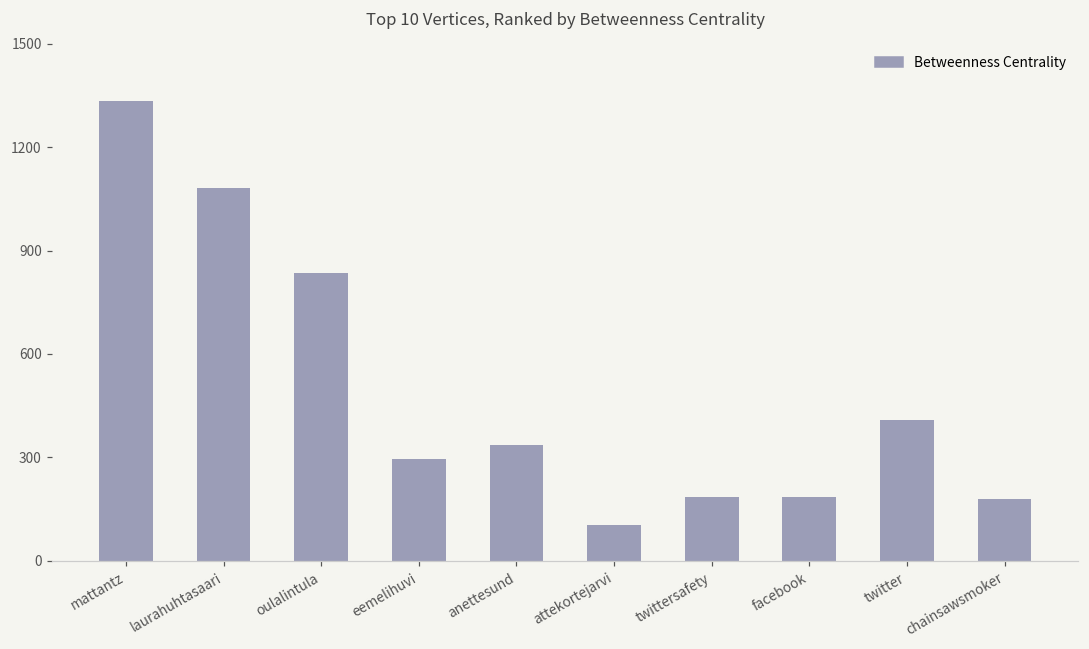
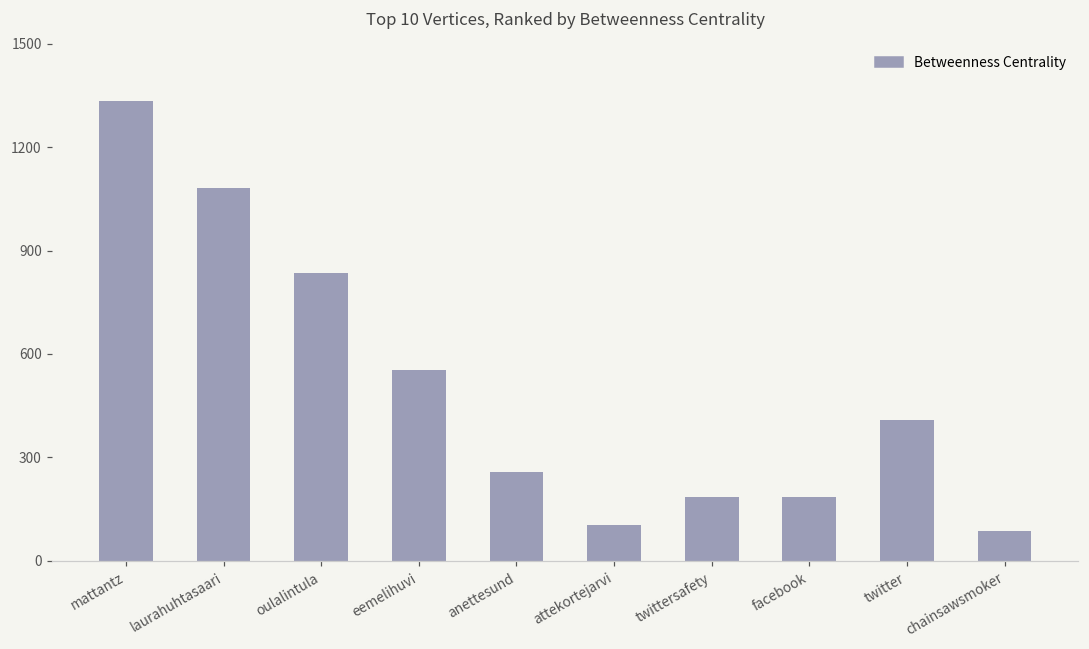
  {
    "mattantz": 1330,
    "laurahuhtasaari": 1080,
    "oulalintula": 840,
-   "eemelihuvi": 300,
-   "anettesund": 340,
+   "eemelihuvi": 550,
+   "anettesund": 260,
    "attekortejarvi": 100,
    "twittersafety": 190,
    "facebook": 190,
    "twitter": 410,
-   "chainsawsmoker": 180
+   "chainsawsmoker": 90
  }
